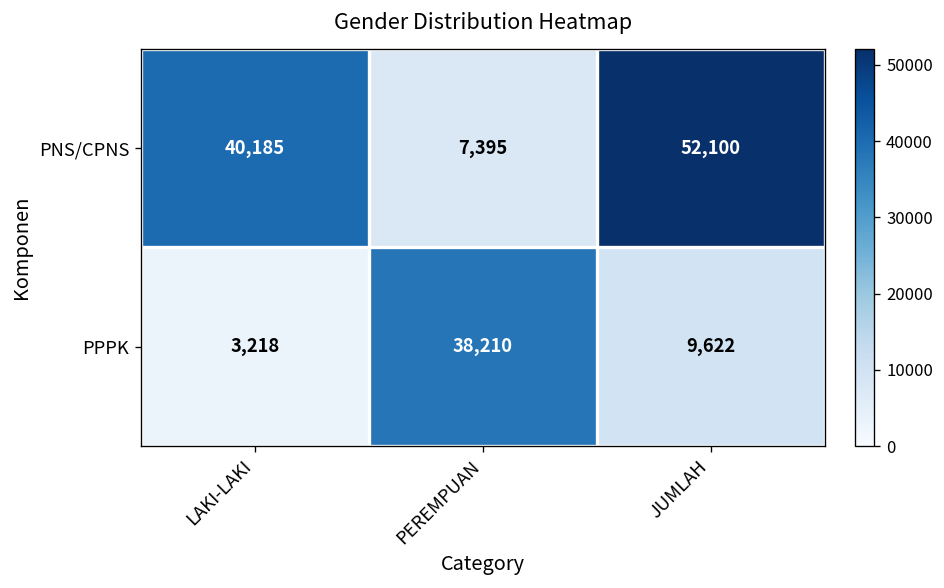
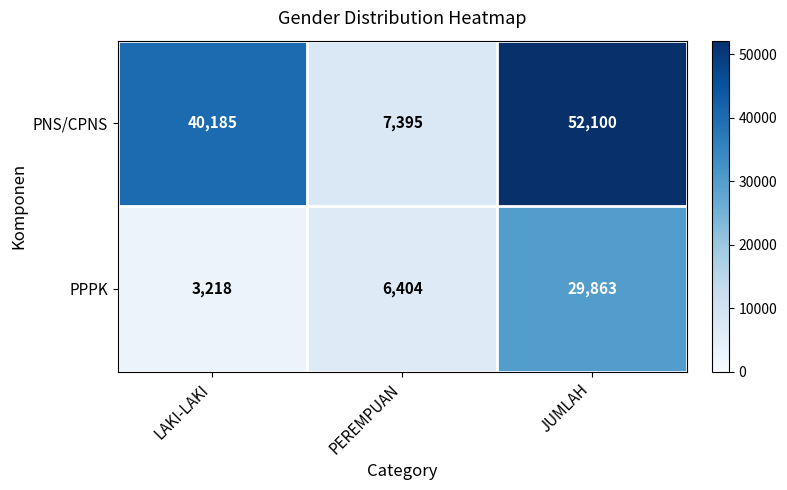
  {
    "PNS/CPNS": {
      "LAKI-LAKI": "40,185",
      "PEREMPUAN": "7,395",
      "JUMLAH": "52,100"
    },
    "PPPK": {
      "LAKI-LAKI": "3,218",
-     "PEREMPUAN": "38,210",
-     "JUMLAH": "9,622"
+     "PEREMPUAN": "6,404",
+     "JUMLAH": "29,863"
    }
  }
